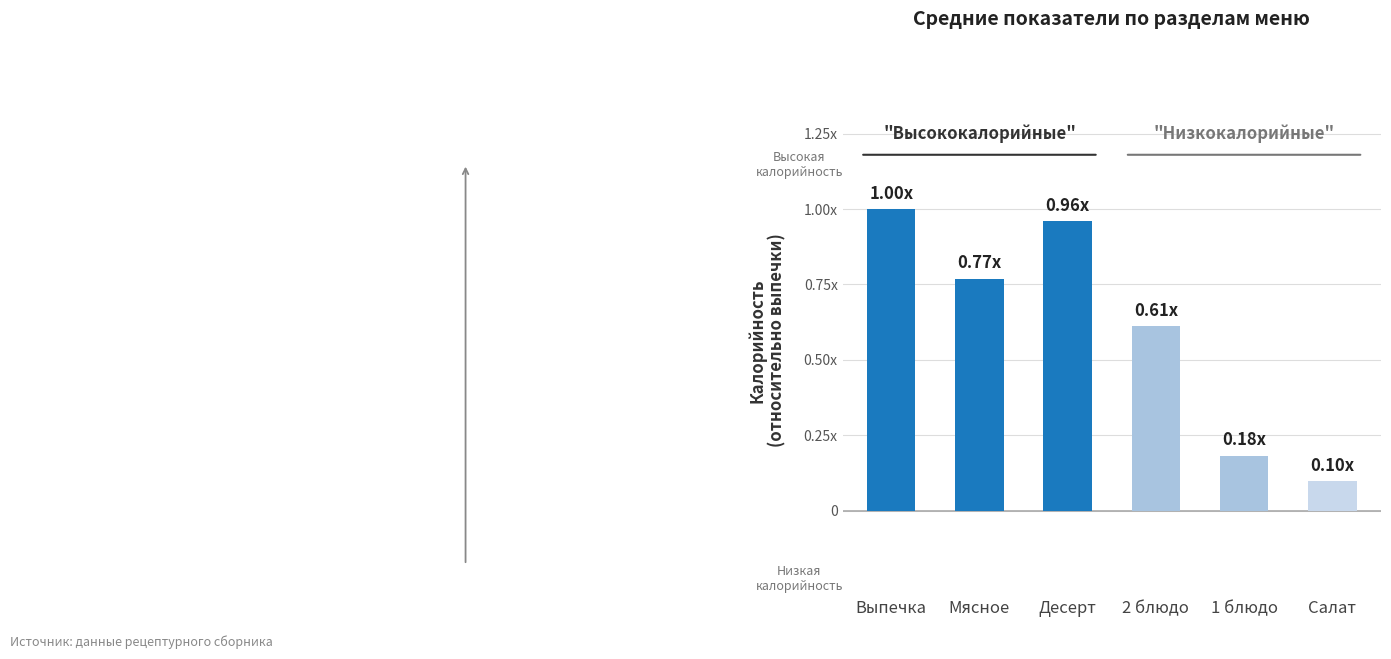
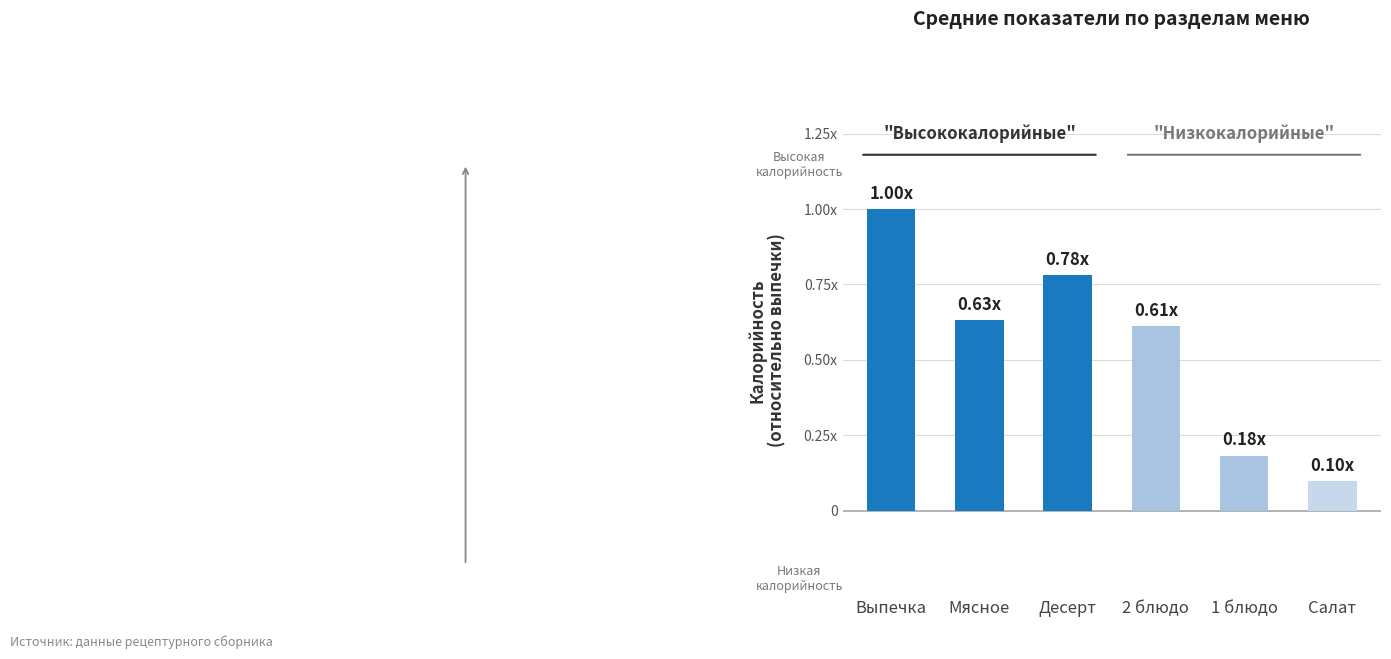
  {
    "Выпечка": "1.00x",
-   "Мясное": "0.77x",
-   "Десерт": "0.96x",
+   "Мясное": "0.63x",
+   "Десерт": "0.78x",
    "2 блюдо": "0.61x",
    "1 блюдо": "0.18x",
    "Салат": "0.10x"
  }
